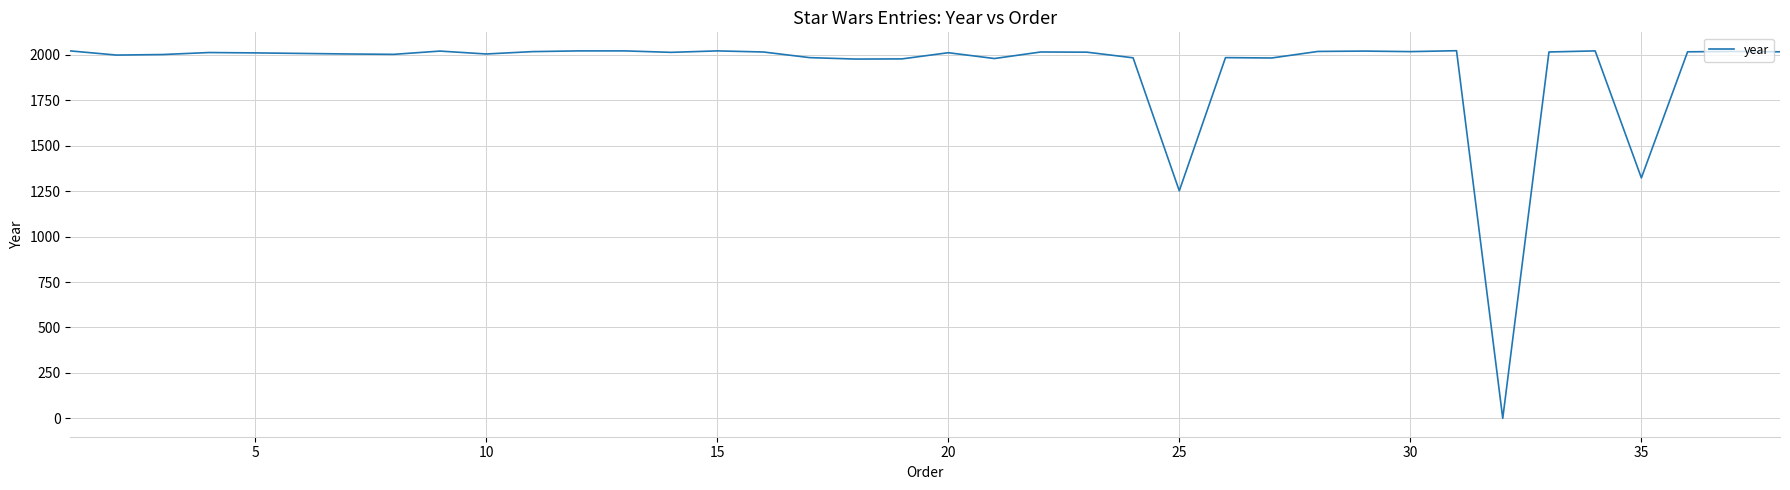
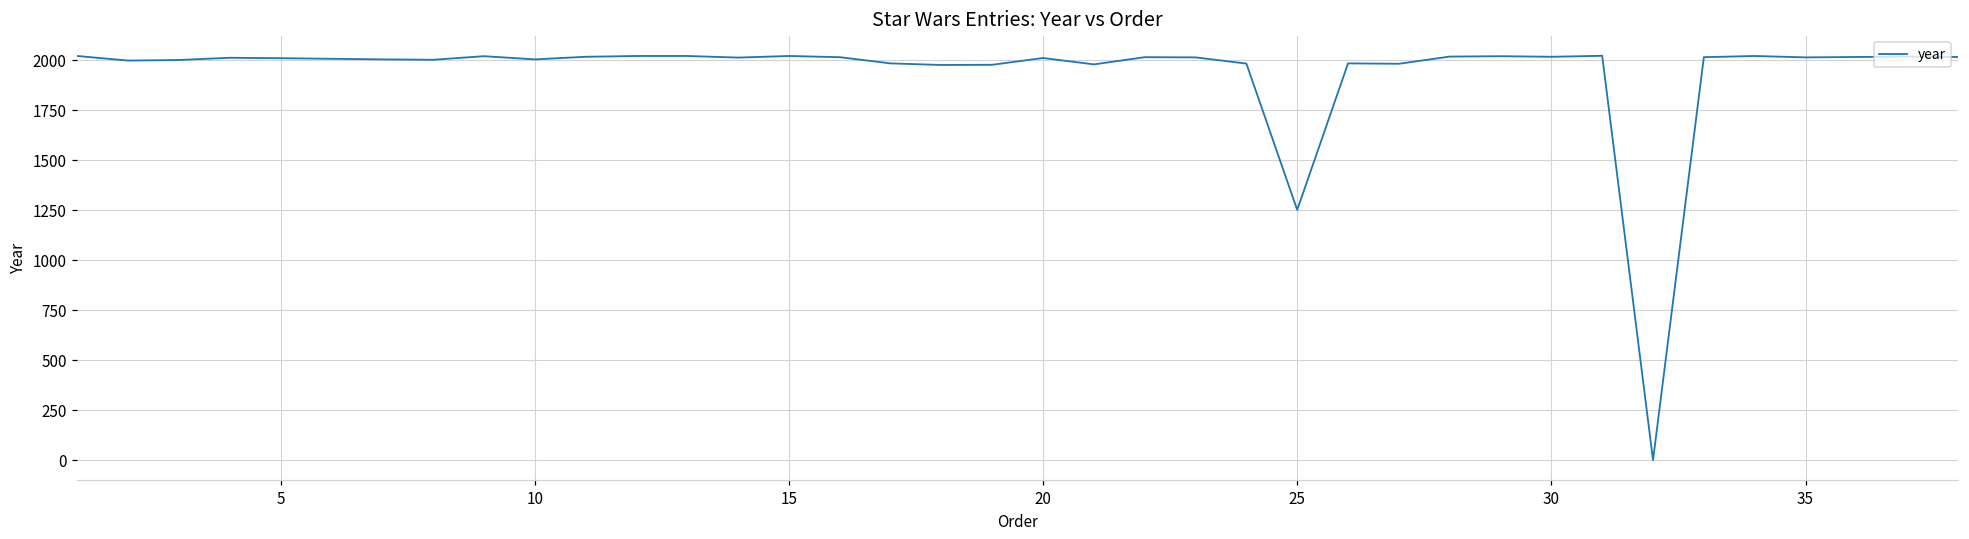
  {
    "5": 2010,
    "10": 2010,
    "15": 2020,
    "20": 2010,
    "25": 1250,
    "30": 2020,
-   "35": 1320
+   "35": 2020
  }
